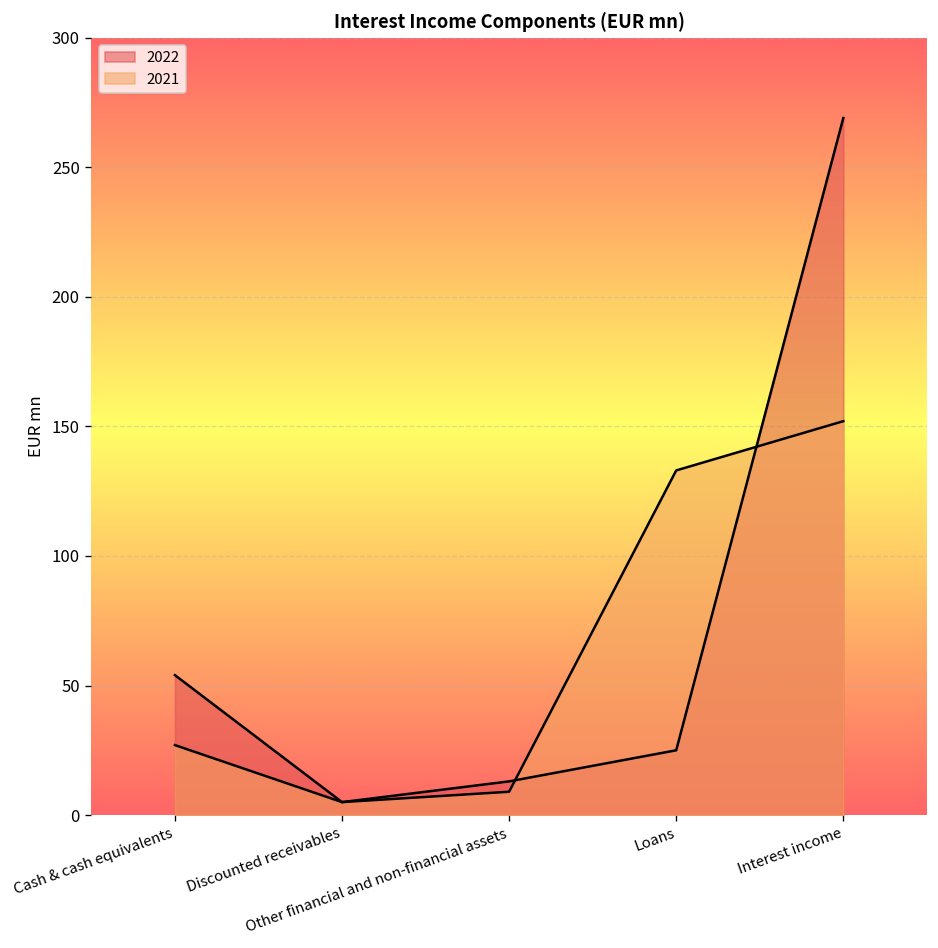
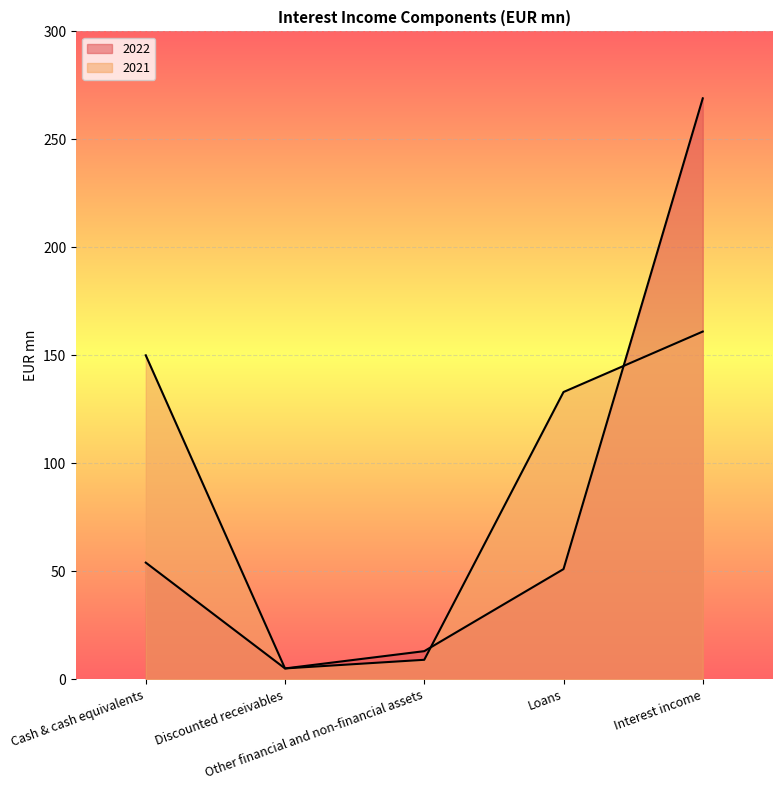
  {
    "2022": {
      "Cash & cash equivalents": 54,
      "Other financial and non-financial assets": 13,
-     "Loans": 25,
+     "Loans": 51,
      "Interest income": 269
    },
    "2021": {
-     "Cash & cash equivalents": 27,
+     "Cash & cash equivalents": 150,
      "Other financial and non-financial assets": 9,
      "Loans": 133,
-     "Interest income": 152
+     "Interest income": 161
    }
  }
